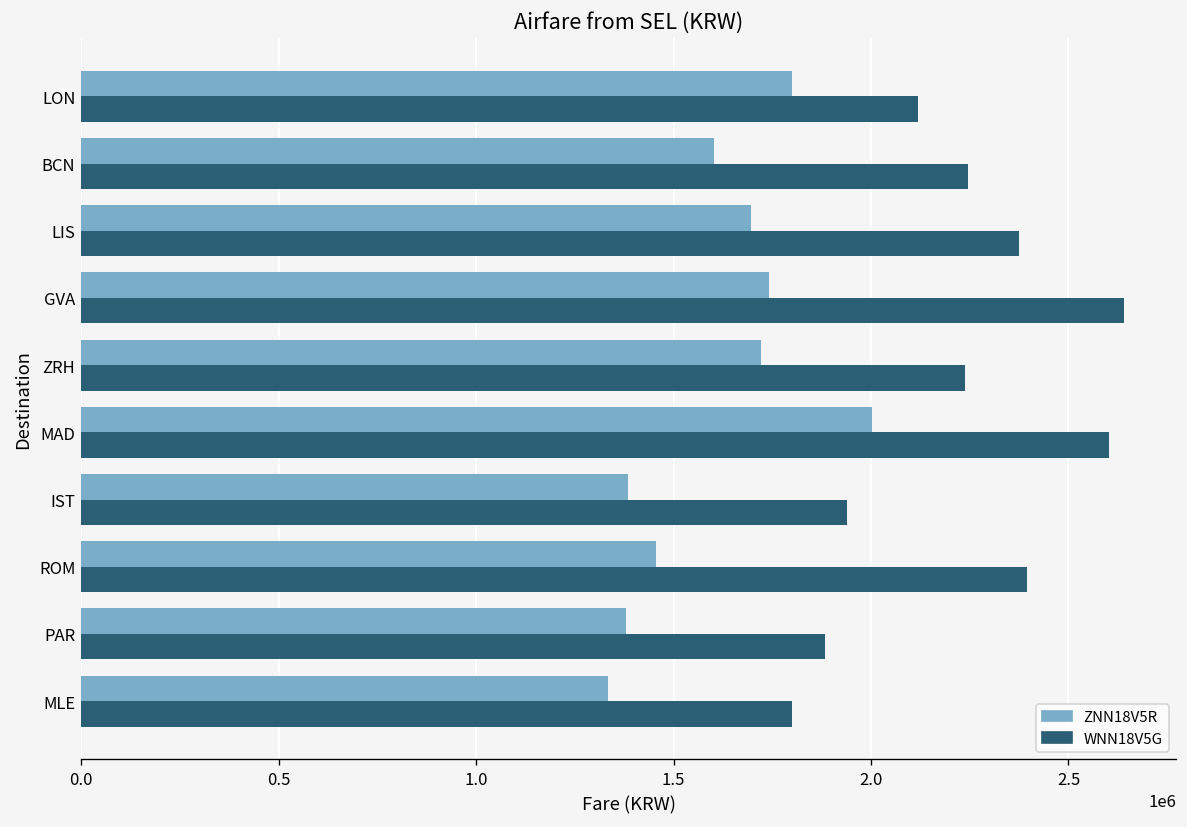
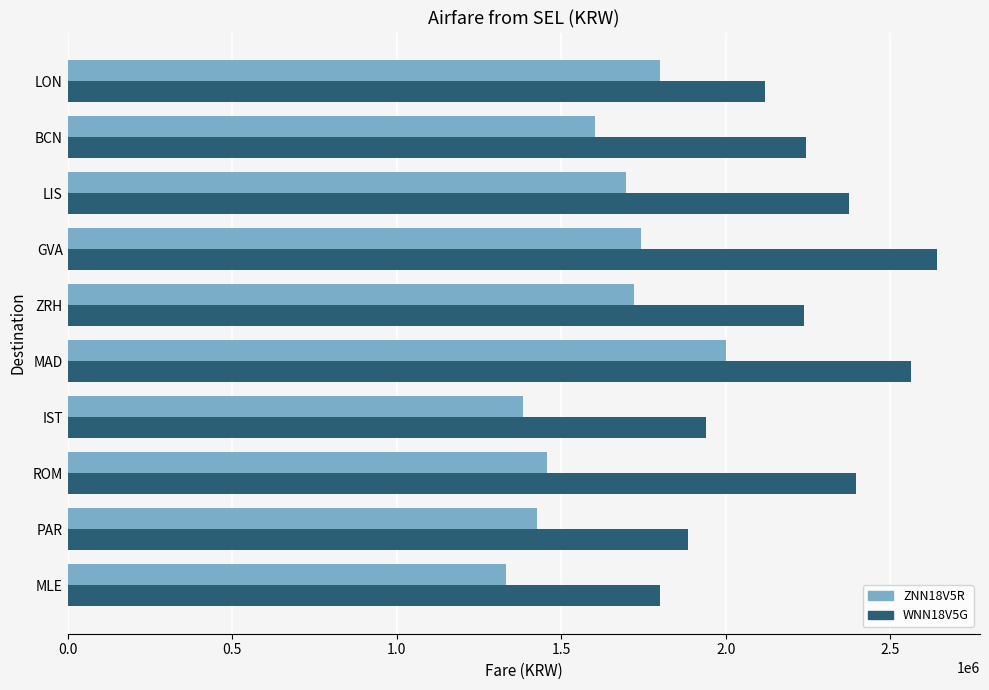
  {
    "ZNN18V5R": {
      "LON": 1800000,
      "BCN": 1600000,
      "LIS": 1700000,
      "GVA": 1740000,
      "ZRH": 1720000,
      "MAD": 2000000,
      "IST": 1380000,
      "ROM": 1450000,
-     "PAR": 1380000,
+     "PAR": 1430000,
      "MLE": 1330000
    },
    "WNN18V5G": {
      "LON": 2120000,
      "BCN": 2240000,
      "LIS": 2380000,
      "GVA": 2640000,
      "ZRH": 2240000,
-     "MAD": 2600000,
+     "MAD": 2560000,
      "IST": 1940000,
      "ROM": 2400000,
      "PAR": 1880000,
      "MLE": 1800000
    }
  }
